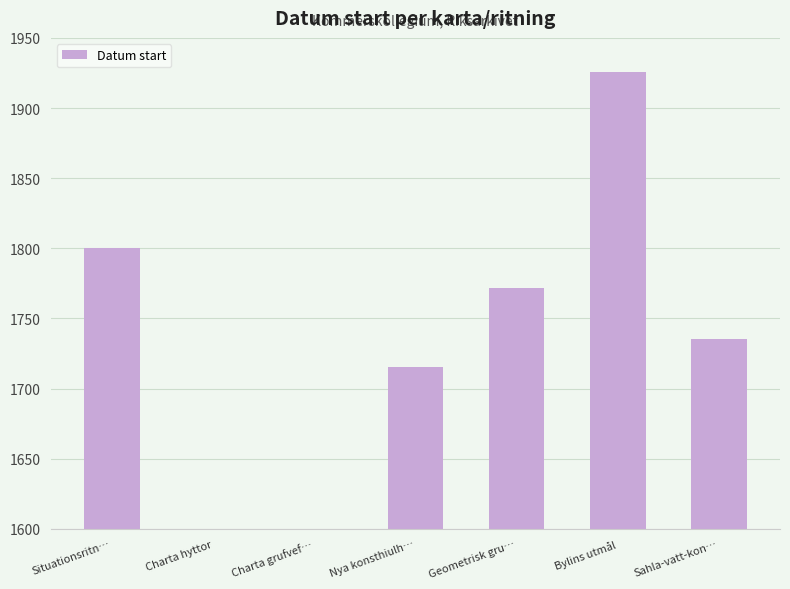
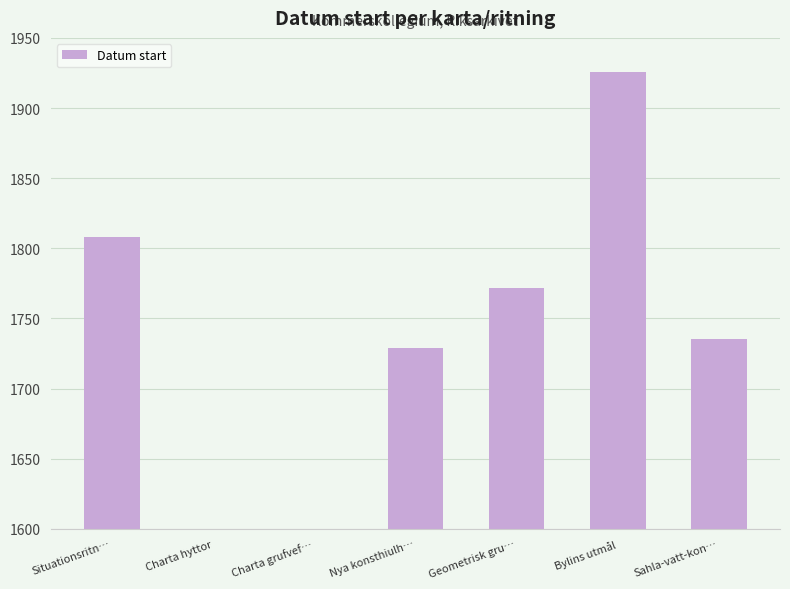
  {
-   "Situationsritn…": 1800,
-   "Nya konsthiulh…": 1715,
+   "Situationsritn…": 1808,
+   "Nya konsthiulh…": 1729,
    "Geometrisk gru…": 1772,
    "Bylins utmål": 1926,
    "Sahla-vatt-kon…": 1735
  }
